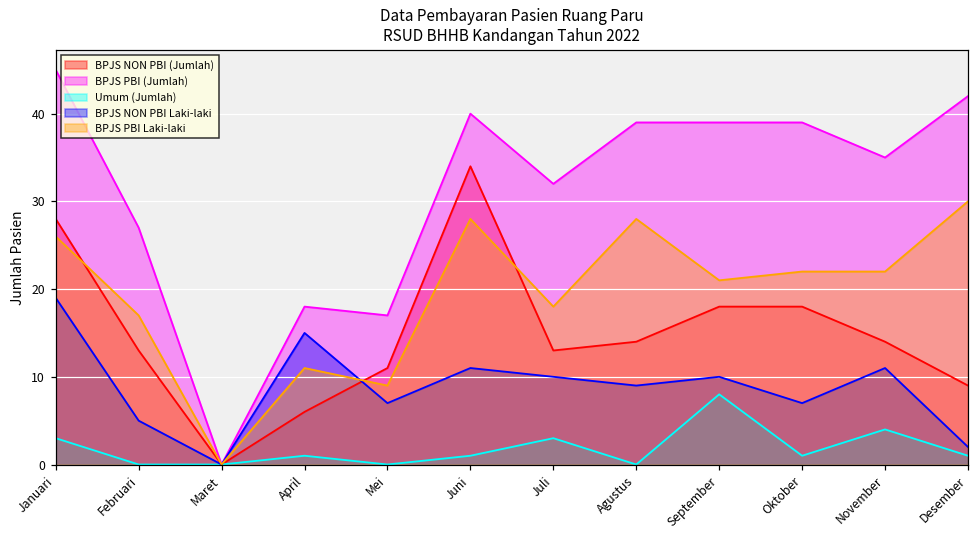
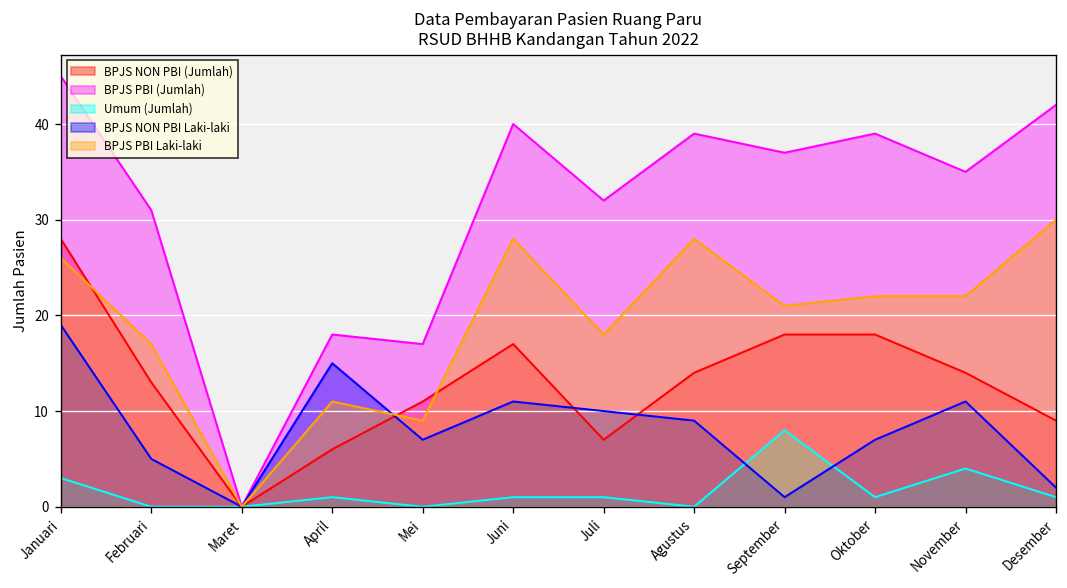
  {
    "BPJS NON PBI (Jumlah)": {
      "Januari": 28,
      "Februari": 13,
      "April": 6,
      "Mei": 11,
-     "Juni": 34,
-     "Juli": 13,
+     "Juni": 17,
+     "Juli": 7,
      "Agustus": 14,
      "September": 18,
      "Oktober": 18,
      "November": 14,
      "Desember": 9
    },
    "BPJS PBI (Jumlah)": {
      "Januari": 45,
-     "Februari": 27,
+     "Februari": 31,
      "April": 18,
      "Mei": 17,
      "Juni": 40,
      "Juli": 32,
      "Agustus": 39,
-     "September": 39,
+     "September": 37,
      "Oktober": 39,
      "November": 35,
      "Desember": 42
    },
    "Umum (Jumlah)": {
      "Januari": 3,
      "Februari": 0,
      "April": 1,
      "Mei": 0,
      "Juni": 1,
-     "Juli": 3,
+     "Juli": 1,
      "Agustus": 0,
      "September": 8,
      "Oktober": 1,
      "November": 4,
      "Desember": 1
    },
    "BPJS NON PBI Laki-laki": {
      "Januari": 19,
      "Februari": 5,
      "April": 15,
      "Mei": 7,
      "Juni": 11,
      "Juli": 10,
      "Agustus": 9,
-     "September": 10,
+     "September": 1,
      "Oktober": 7,
      "November": 11,
      "Desember": 2
    },
    "BPJS PBI Laki-laki": {
      "Januari": 26,
      "Februari": 17,
      "April": 11,
      "Mei": 9,
      "Juni": 28,
      "Juli": 18,
      "Agustus": 28,
      "September": 21,
      "Oktober": 22,
      "November": 22,
      "Desember": 30
    }
  }
